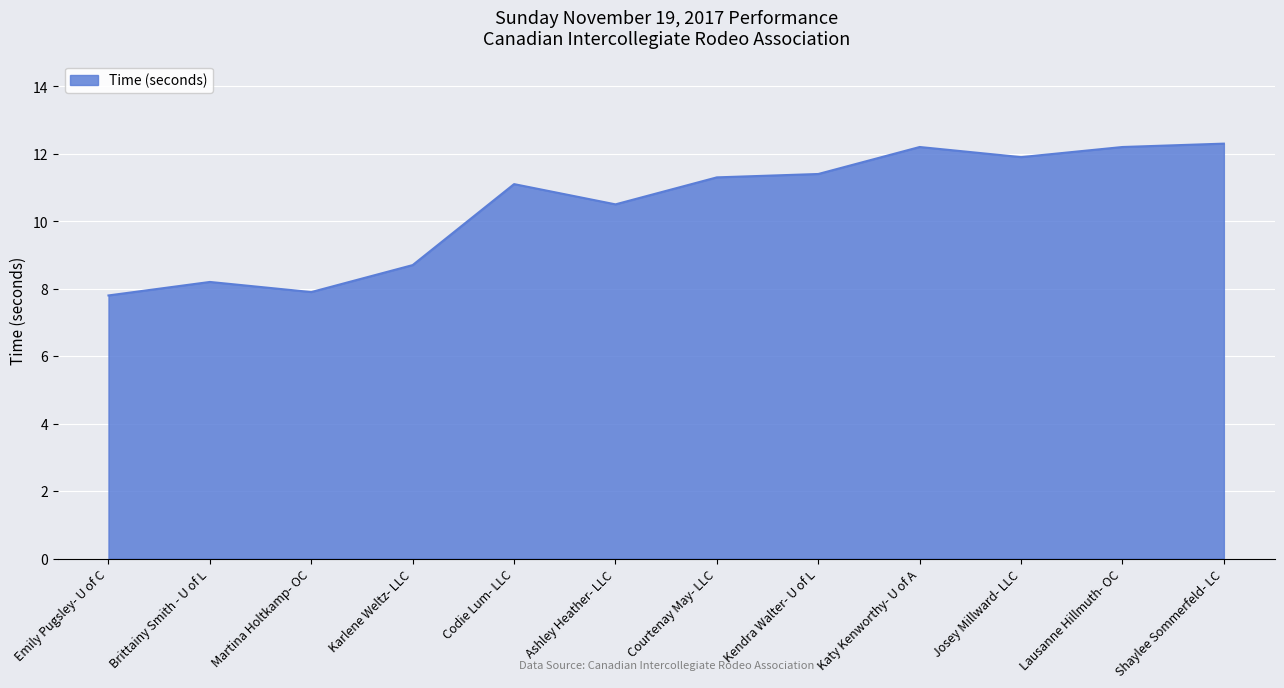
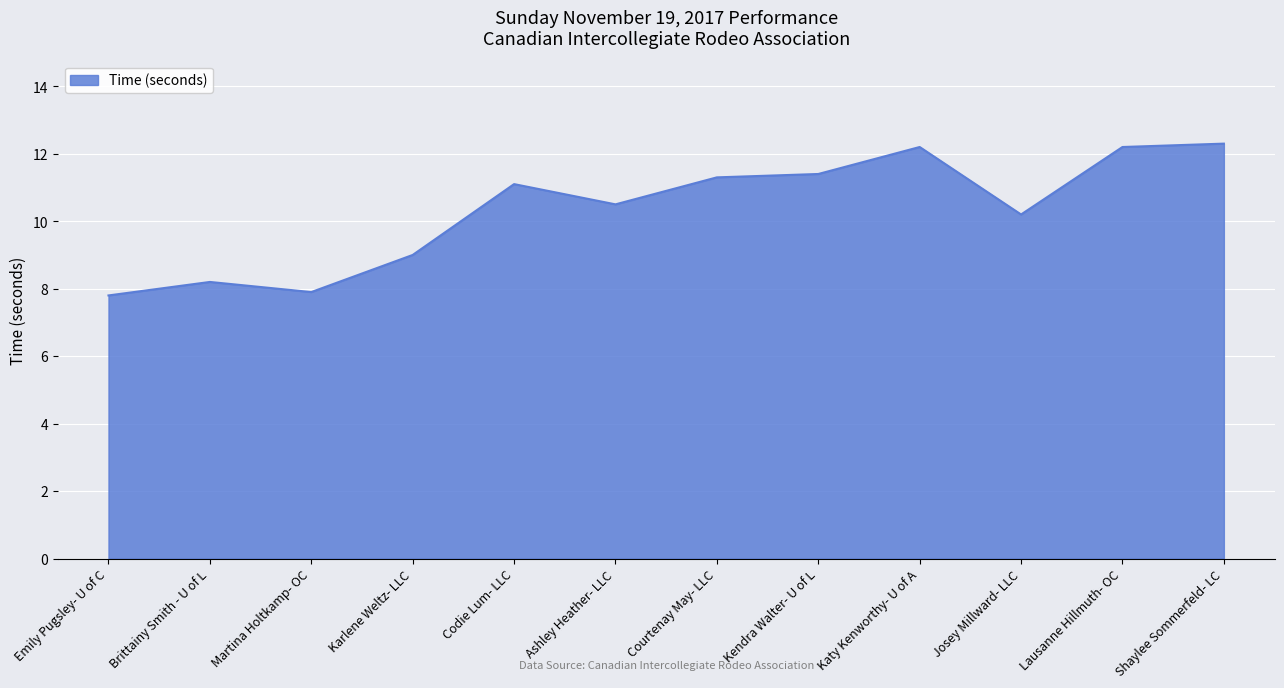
  {
    "Emily Pugsley- U of C": 7.8,
    "Brittainy Smith - U of L": 8.2,
    "Martina Holtkamp- OC": 7.9,
-   "Karlene Weltz- LLC": 8.7,
+   "Karlene Weltz- LLC": 9.0,
    "Codie Lum- LLC": 11.1,
    "Ashley Heather- LLC": 10.5,
    "Courtenay May- LLC": 11.3,
    "Kendra Walter- U of L": 11.4,
    "Katy Kenworthy- U of A": 12.2,
-   "Josey Millward- LLC": 11.9,
+   "Josey Millward- LLC": 10.2,
    "Lausanne Hillmuth- OC": 12.2,
    "Shaylee Sommerfeld- LC": 12.3
  }
